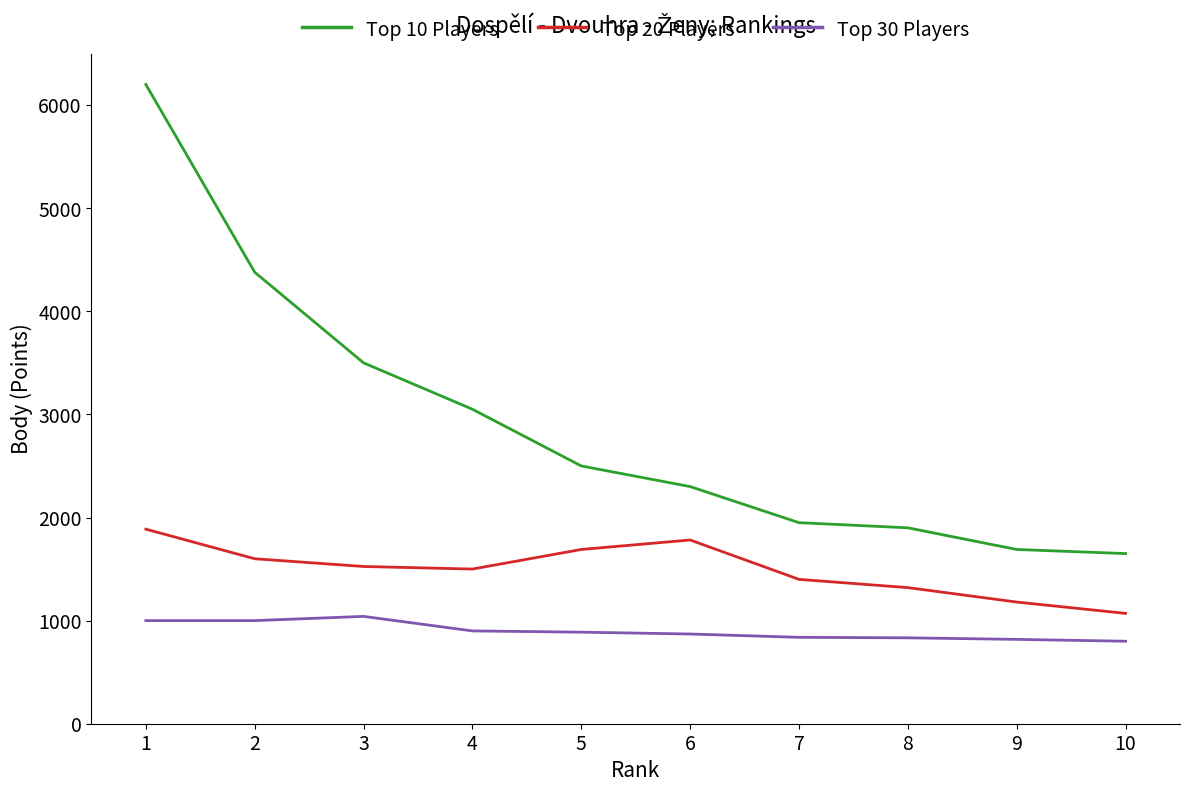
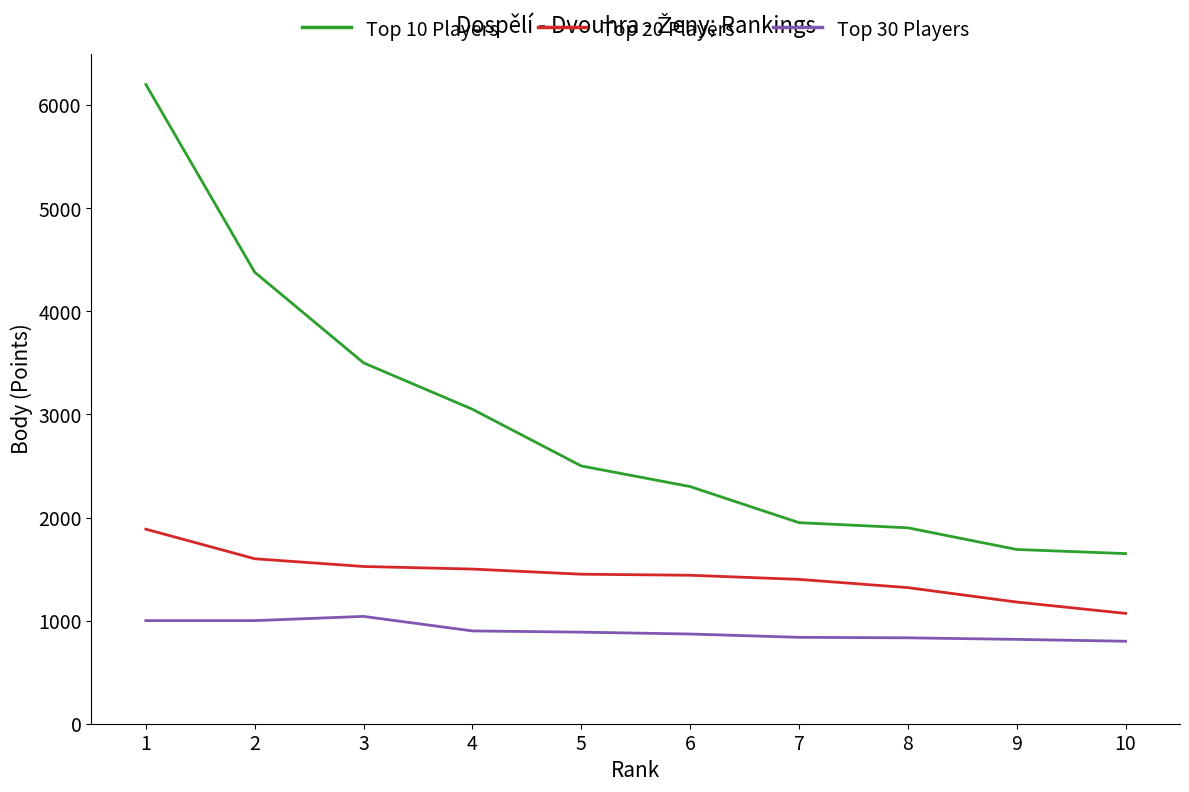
  {
    "Top 10 Players": {
      "1": 6200,
      "2": 4380,
      "3": 3500,
      "4": 3050,
      "5": 2500,
      "6": 2300,
      "7": 1950,
      "8": 1900,
      "9": 1690,
      "10": 1650
    },
    "Top 20 Players": {
      "1": 1890,
      "2": 1600,
      "3": 1530,
      "4": 1500,
-     "5": 1690,
-     "6": 1780,
+     "5": 1450,
+     "6": 1440,
      "7": 1400,
      "8": 1320,
      "9": 1180,
      "10": 1070
    },
    "Top 30 Players": {
      "1": 1000,
      "2": 1000,
      "3": 1040,
      "4": 900,
      "5": 890,
      "6": 870,
      "7": 840,
      "8": 830,
      "9": 820,
      "10": 800
    }
  }
